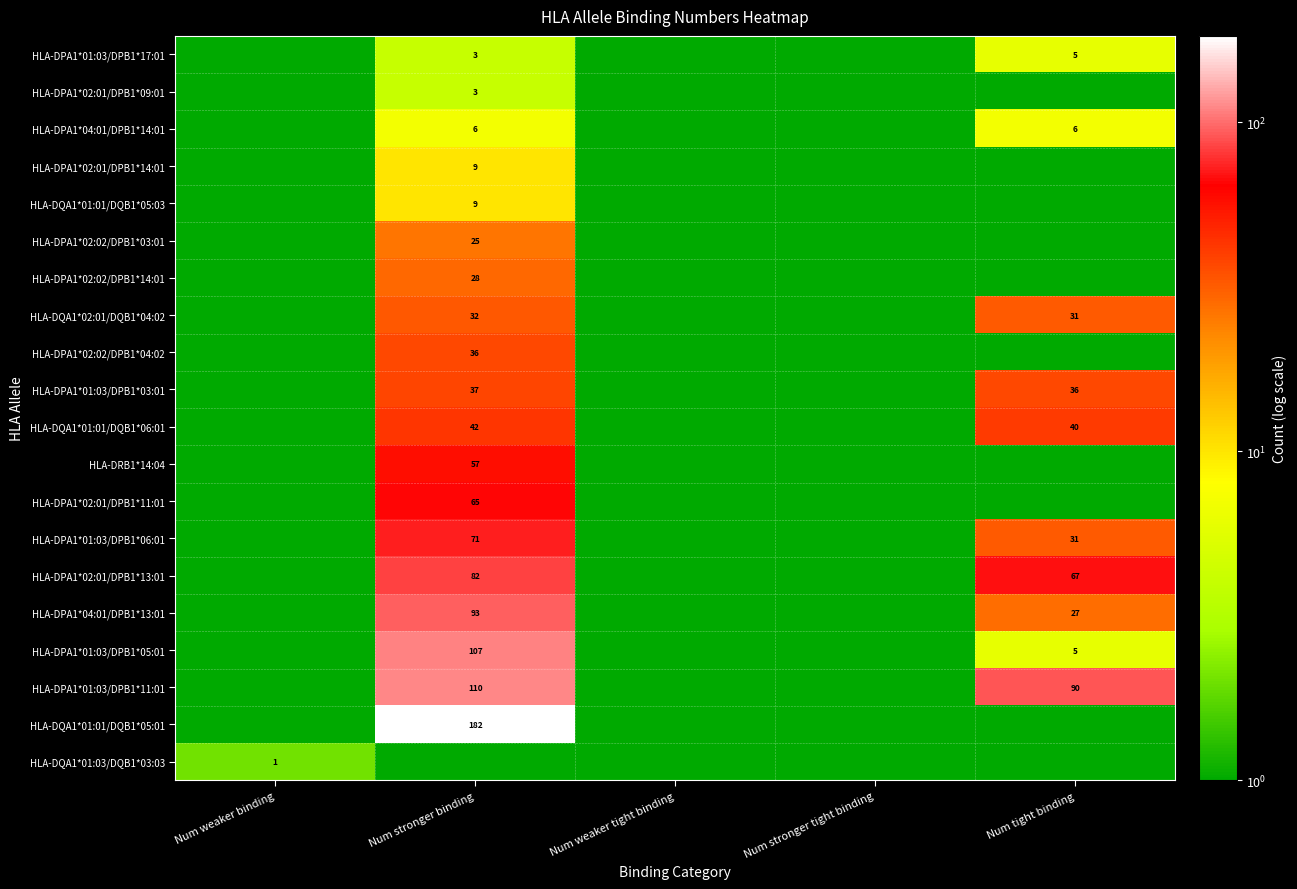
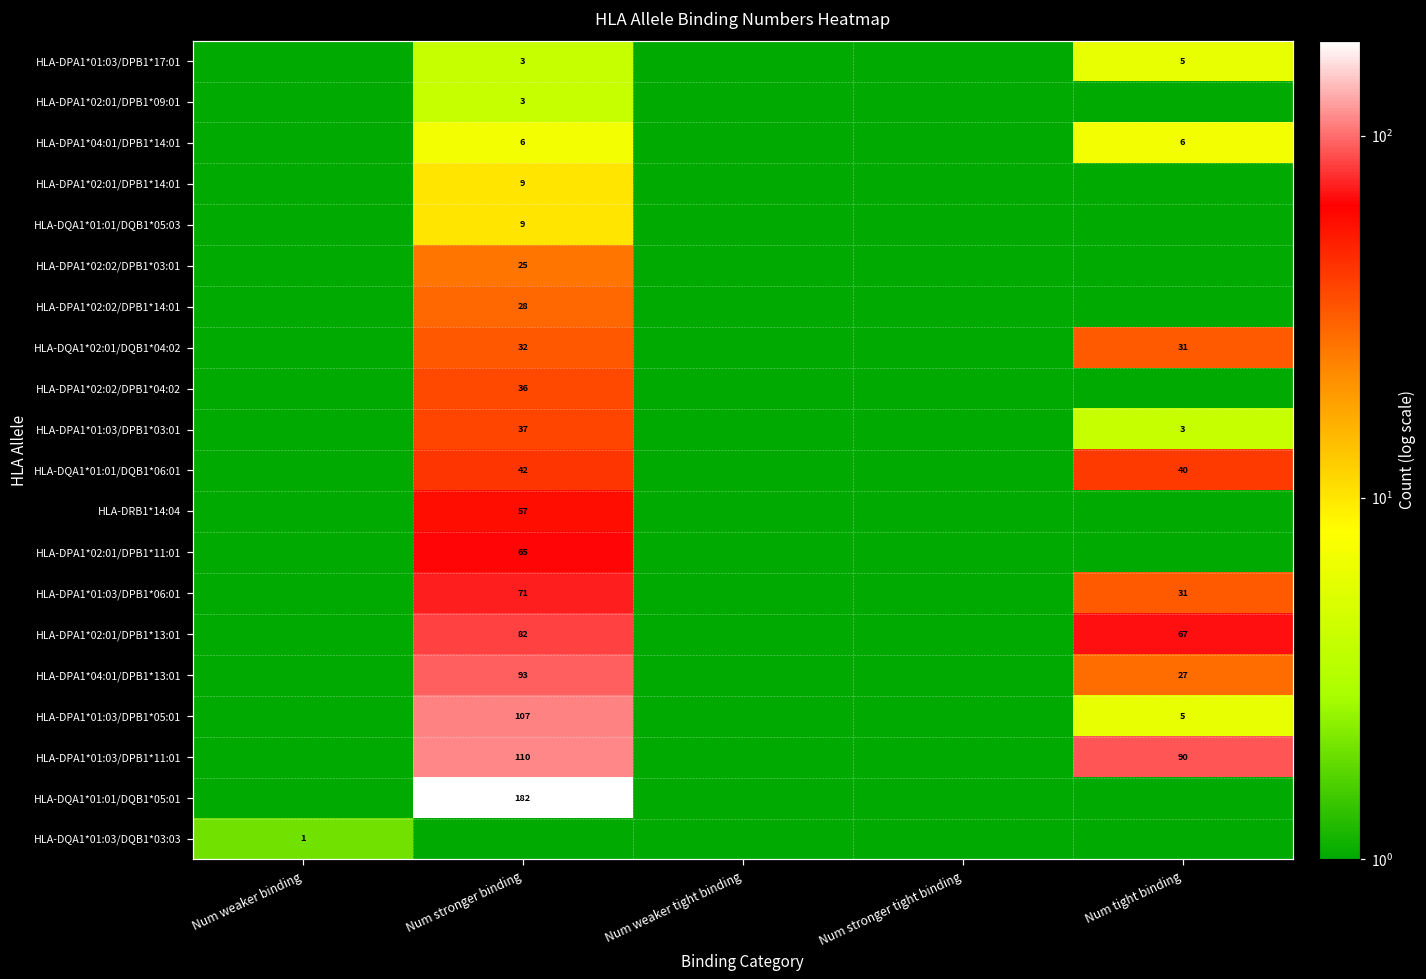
  {
    "HLA-DPA1*01:03/DPB1*17:01": {
      "Num stronger binding": 3,
      "Num tight binding": 5
    },
    "HLA-DPA1*02:01/DPB1*09:01": {
      "Num stronger binding": 3
    },
    "HLA-DPA1*04:01/DPB1*14:01": {
      "Num stronger binding": 6,
      "Num tight binding": 6
    },
    "HLA-DPA1*02:01/DPB1*14:01": {
      "Num stronger binding": 9
    },
    "HLA-DQA1*01:01/DQB1*05:03": {
      "Num stronger binding": 9
    },
    "HLA-DPA1*02:02/DPB1*03:01": {
      "Num stronger binding": 25
    },
    "HLA-DPA1*02:02/DPB1*14:01": {
      "Num stronger binding": 28
    },
    "HLA-DQA1*02:01/DQB1*04:02": {
      "Num stronger binding": 32,
      "Num tight binding": 31
    },
    "HLA-DPA1*02:02/DPB1*04:02": {
      "Num stronger binding": 36
    },
    "HLA-DPA1*01:03/DPB1*03:01": {
      "Num stronger binding": 37,
-     "Num tight binding": 36
+     "Num tight binding": 3
    },
    "HLA-DQA1*01:01/DQB1*06:01": {
      "Num stronger binding": 42,
      "Num tight binding": 40
    },
    "HLA-DRB1*14:04": {
      "Num stronger binding": 57
    },
    "HLA-DPA1*02:01/DPB1*11:01": {
      "Num stronger binding": 65
    },
    "HLA-DPA1*01:03/DPB1*06:01": {
      "Num stronger binding": 71,
      "Num tight binding": 31
    },
    "HLA-DPA1*02:01/DPB1*13:01": {
      "Num stronger binding": 82,
      "Num tight binding": 67
    },
    "HLA-DPA1*04:01/DPB1*13:01": {
      "Num stronger binding": 93,
      "Num tight binding": 27
    },
    "HLA-DPA1*01:03/DPB1*05:01": {
      "Num stronger binding": 107,
      "Num tight binding": 5
    },
    "HLA-DPA1*01:03/DPB1*11:01": {
      "Num stronger binding": 110,
      "Num tight binding": 90
    },
    "HLA-DQA1*01:01/DQB1*05:01": {
      "Num stronger binding": 182
    },
    "HLA-DQA1*01:03/DQB1*03:03": {
      "Num weaker binding": 1
    }
  }
